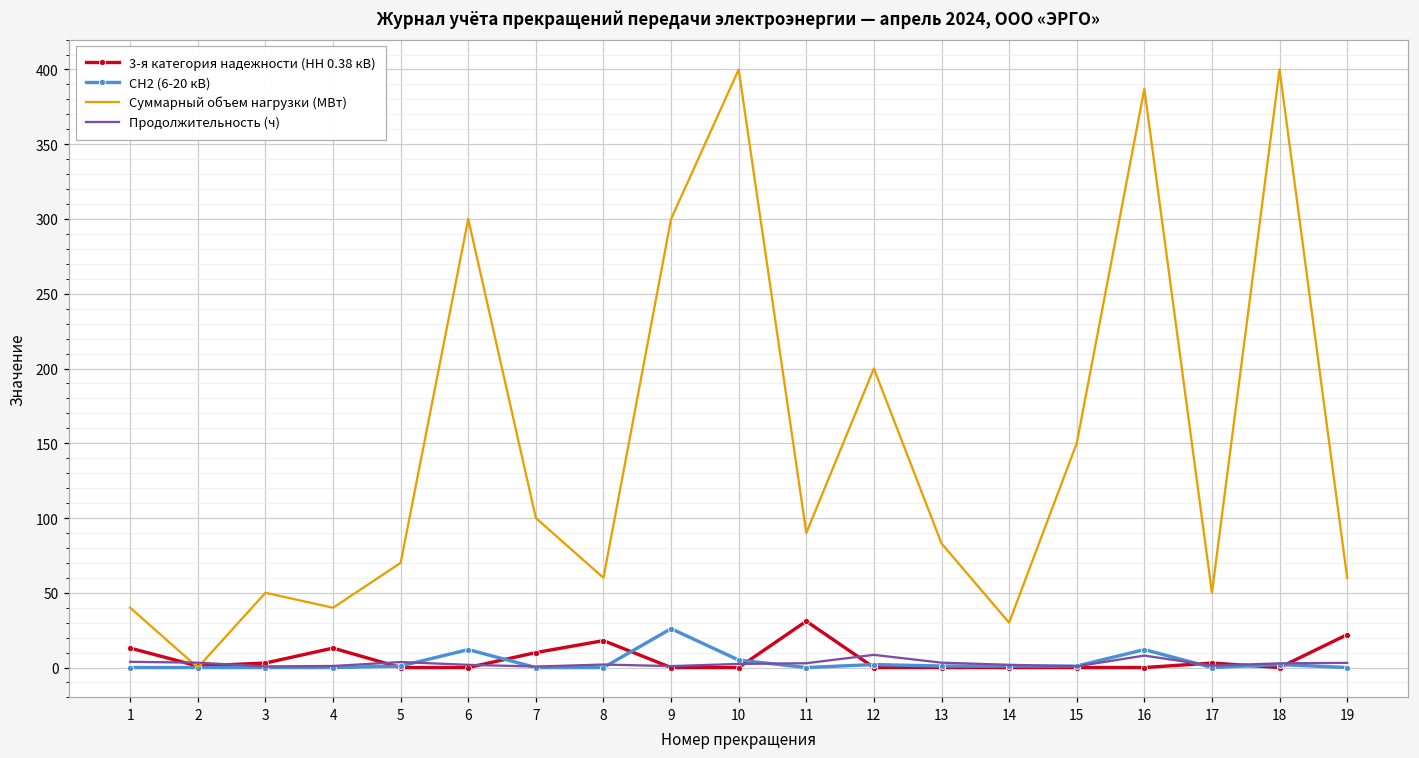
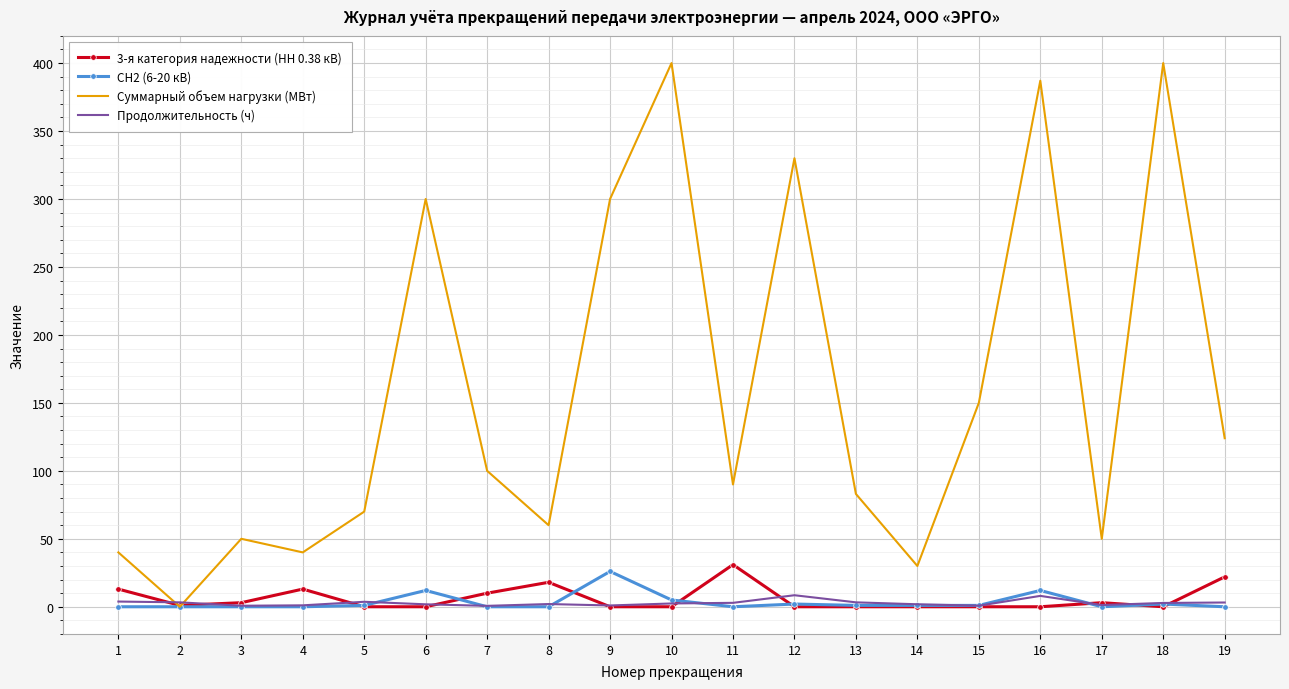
  {
    "3-я категория надежности (НН 0.38 кВ)": {
      "1": 13,
      "3": 3,
      "4": 13,
      "7": 10,
      "8": 18,
      "10": 0,
      "11": 31,
      "12": 0,
      "16": 0,
      "18": 0,
      "19": 22
    },
    "СН2 (6-20 кВ)": {
      "1": 0,
      "6": 12,
      "8": 0,
      "9": 26,
      "10": 5,
      "11": 0,
      "12": 2,
      "16": 12,
      "19": 0
    },
    "Суммарный объем нагрузки (МВт)": {
      "1": 40,
      "3": 50,
      "4": 40,
      "5": 70,
      "6": 300,
      "7": 100,
      "8": 60,
      "9": 300,
      "10": 400,
      "11": 90,
-     "12": 200,
+     "12": 330,
      "13": 83,
      "14": 30,
      "15": 150,
      "16": 387,
      "17": 50,
      "18": 400,
-     "19": 60
+     "19": 124
    },
    "Продолжительность (ч)": {
      "1": 4,
      "2": 3,
      "5": 4,
      "8": 2,
      "10": 2,
      "11": 3,
      "12": 8,
      "13": 3,
      "16": 8,
      "19": 3
    }
  }
